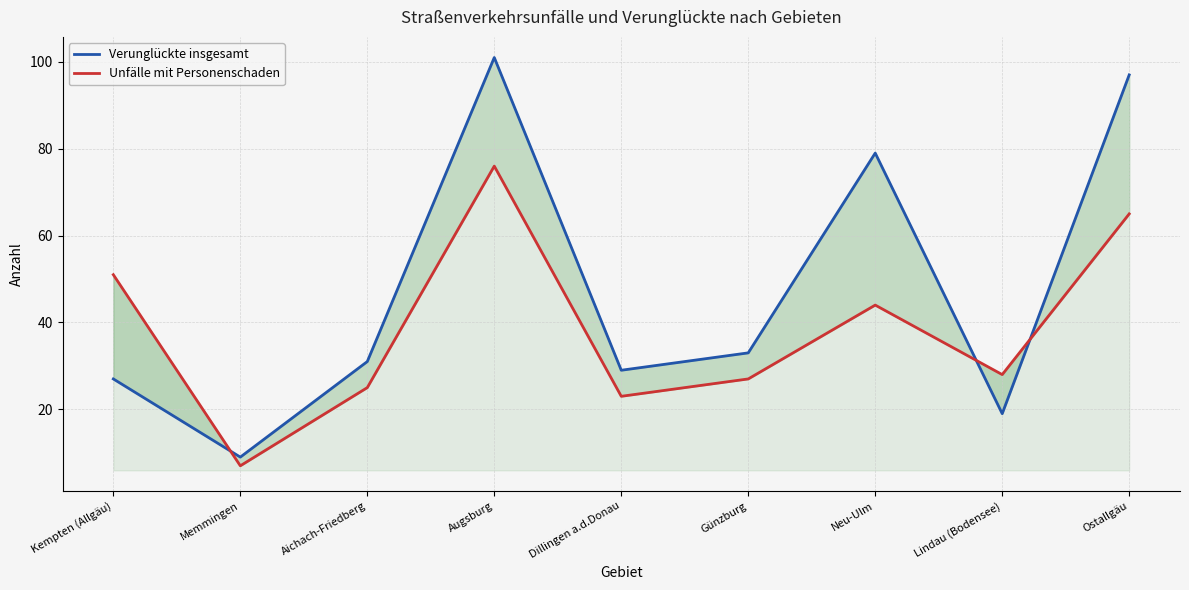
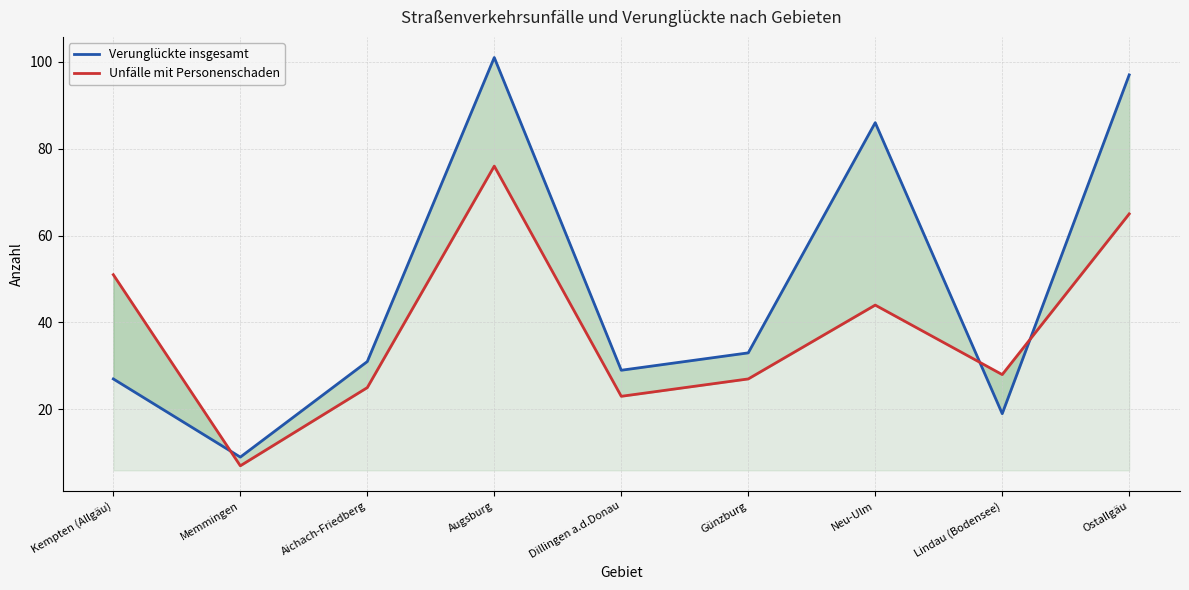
  {
    "Verunglückte insgesamt": {
      "Kempten (Allgäu)": 27,
-     "Neu-Ulm": 79,
+     "Neu-Ulm": 86,
      "Lindau (Bodensee)": 19
    },
    "Unfälle mit Personenschaden": {
      "Memmingen": 7,
      "Aichach-Friedberg": 25,
      "Augsburg": 76,
      "Dillingen a.d.Donau": 23,
      "Günzburg": 27,
      "Neu-Ulm": 44,
      "Ostallgäu": 65
    }
  }
